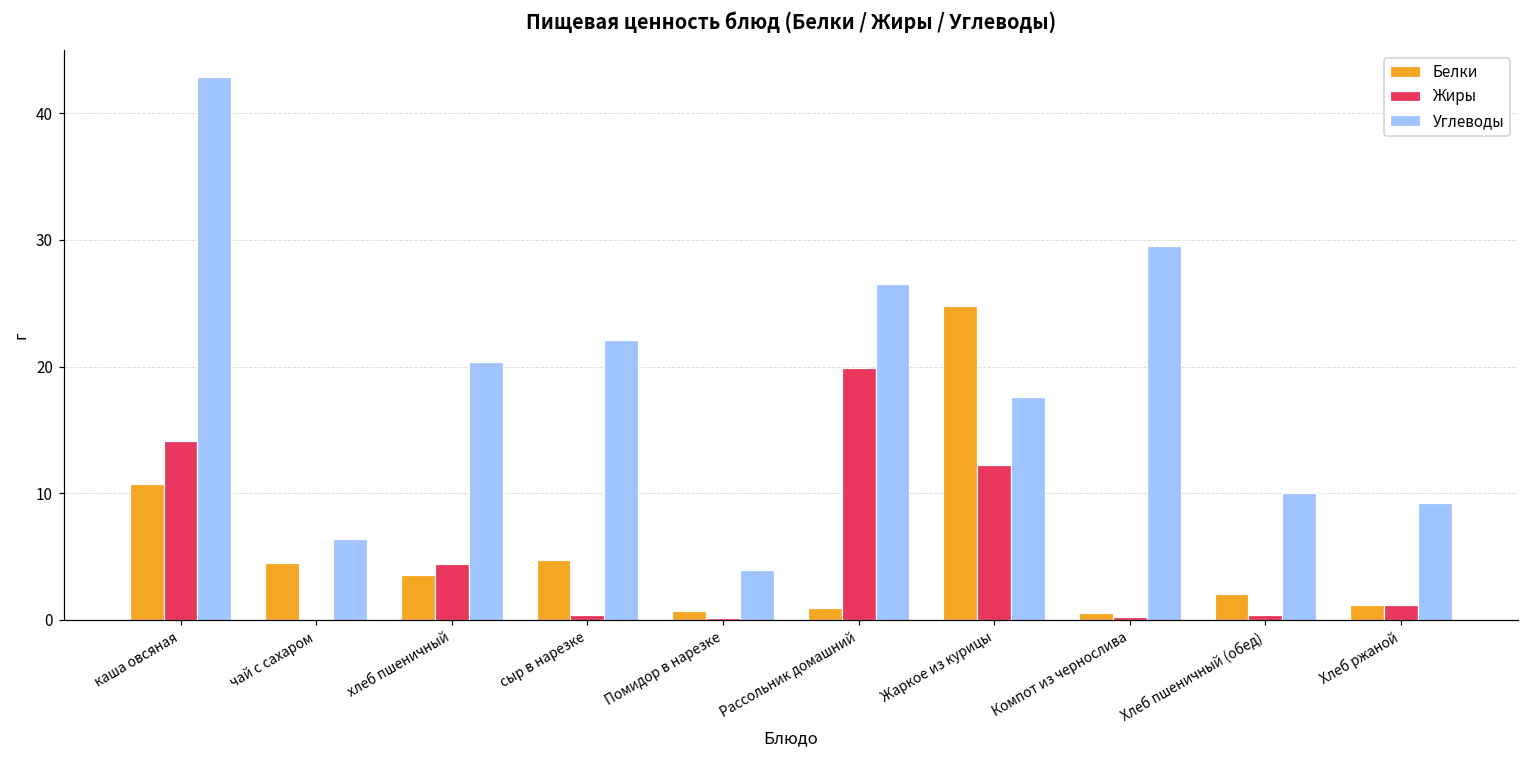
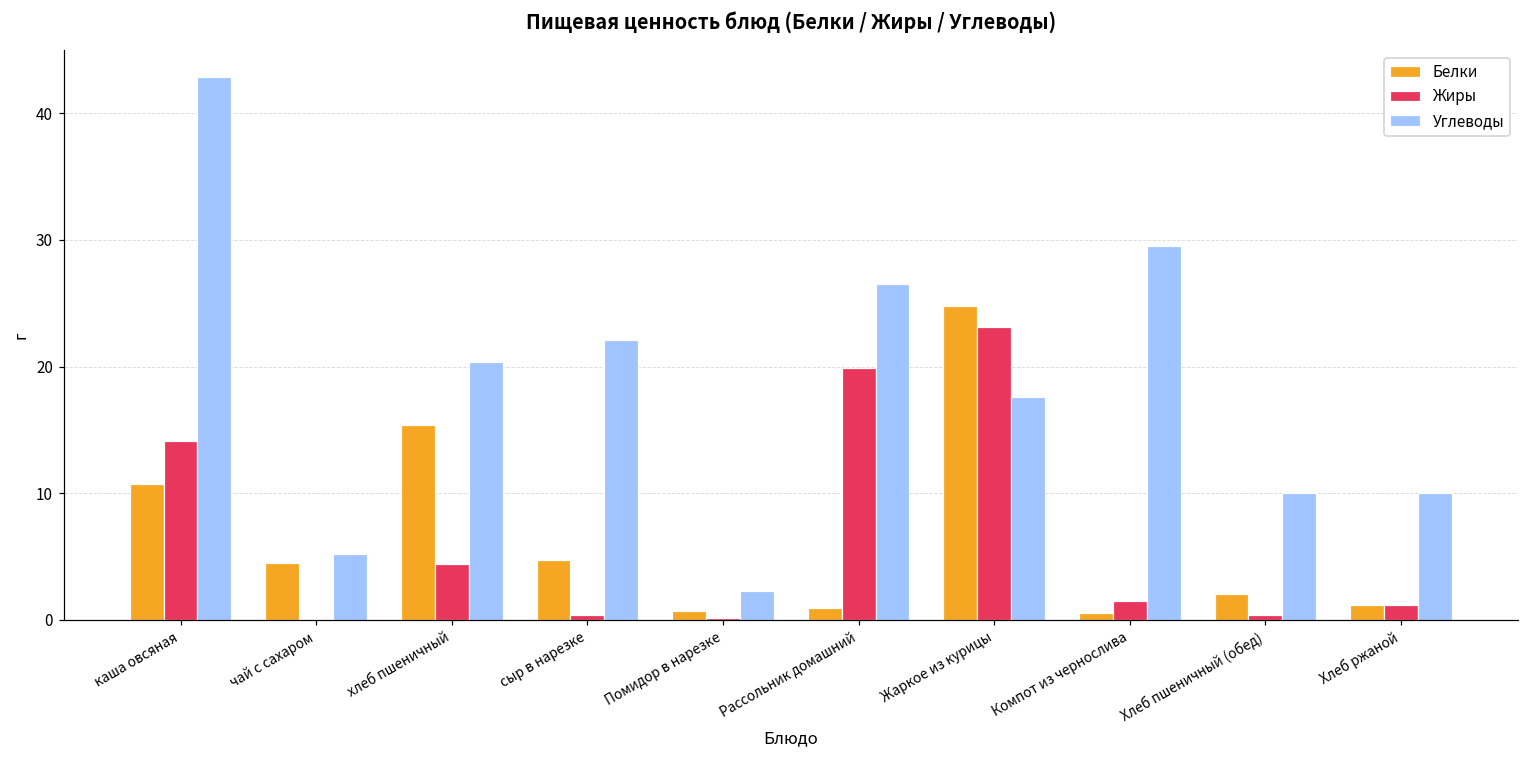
  {
    "Белки": {
      "каша овсяная": 10.8,
      "чай с сахаром": 4.5,
-     "хлеб пшеничный": 3.5,
+     "хлеб пшеничный": 15.4,
      "сыр в нарезке": 4.7,
      "Помидор в нарезке": 0.7,
      "Рассольник домашний": 0.9,
      "Жаркое из курицы": 24.8,
      "Компот из чернослива": 0.5,
      "Хлеб пшеничный (обед)": 2.0,
      "Хлеб ржаной": 1.2
    },
    "Жиры": {
      "каша овсяная": 14.1,
      "чай с сахаром": 0.0,
      "хлеб пшеничный": 4.4,
      "сыр в нарезке": 0.4,
      "Рассольник домашний": 19.9,
-     "Жаркое из курицы": 12.2,
-     "Компот из чернослива": 0.2,
+     "Жаркое из курицы": 23.1,
+     "Компот из чернослива": 1.5,
      "Хлеб пшеничный (обед)": 0.4,
      "Хлеб ржаной": 1.2
    },
    "Углеводы": {
      "каша овсяная": 42.9,
-     "чай с сахаром": 6.4,
+     "чай с сахаром": 5.2,
      "хлеб пшеничный": 20.4,
      "сыр в нарезке": 22.1,
-     "Помидор в нарезке": 3.9,
+     "Помидор в нарезке": 2.3,
      "Рассольник домашний": 26.5,
      "Жаркое из курицы": 17.6,
      "Компот из чернослива": 29.5,
      "Хлеб пшеничный (обед)": 10.0,
-     "Хлеб ржаной": 9.2
+     "Хлеб ржаной": 10.0
    }
  }
